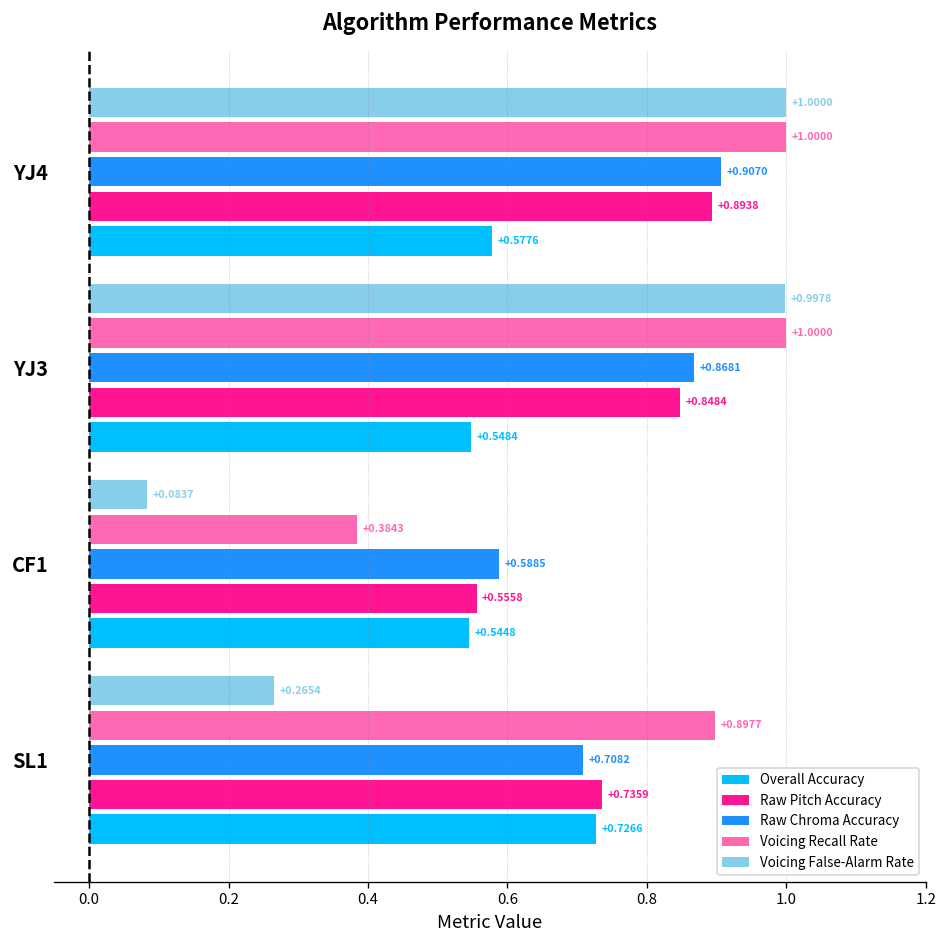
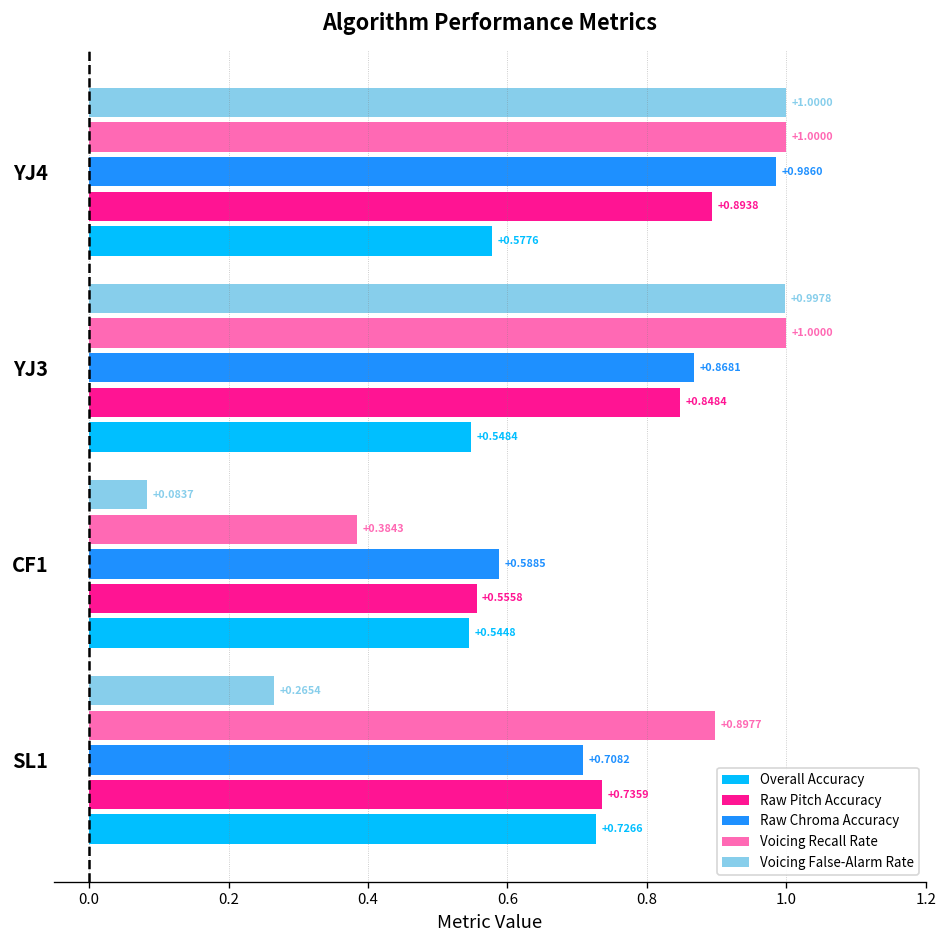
  {
-   "YJ4": "+0.9070",
+   "YJ4": "+0.9860",
    "YJ3": "+0.8681",
    "CF1": "+0.5885",
    "SL1": "+0.7082"
  }
